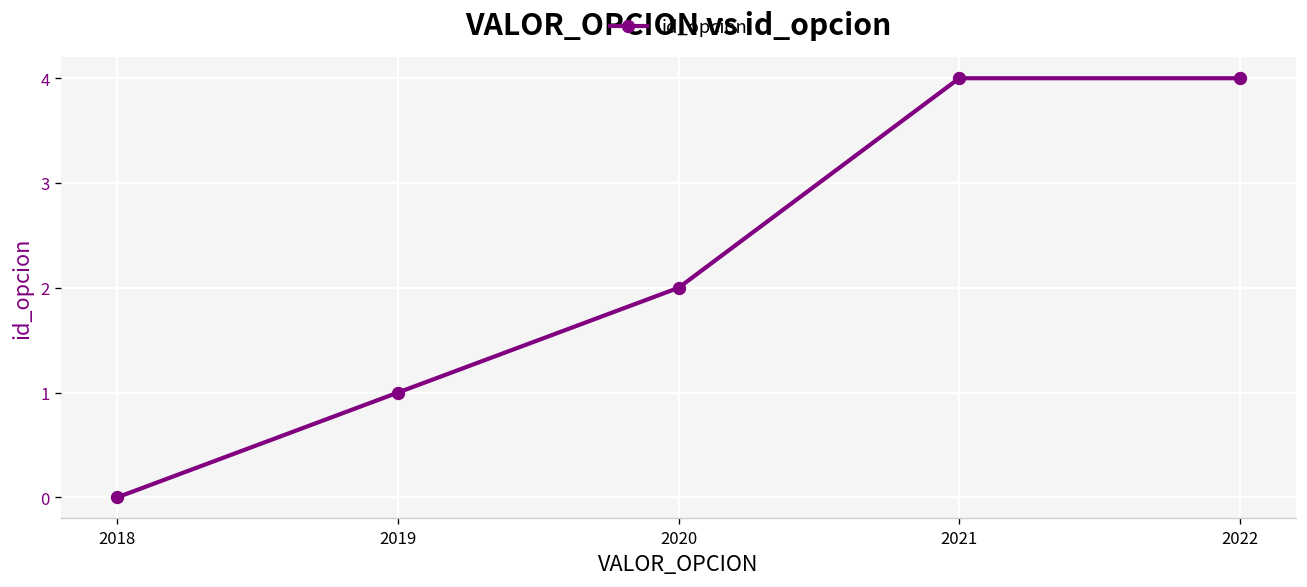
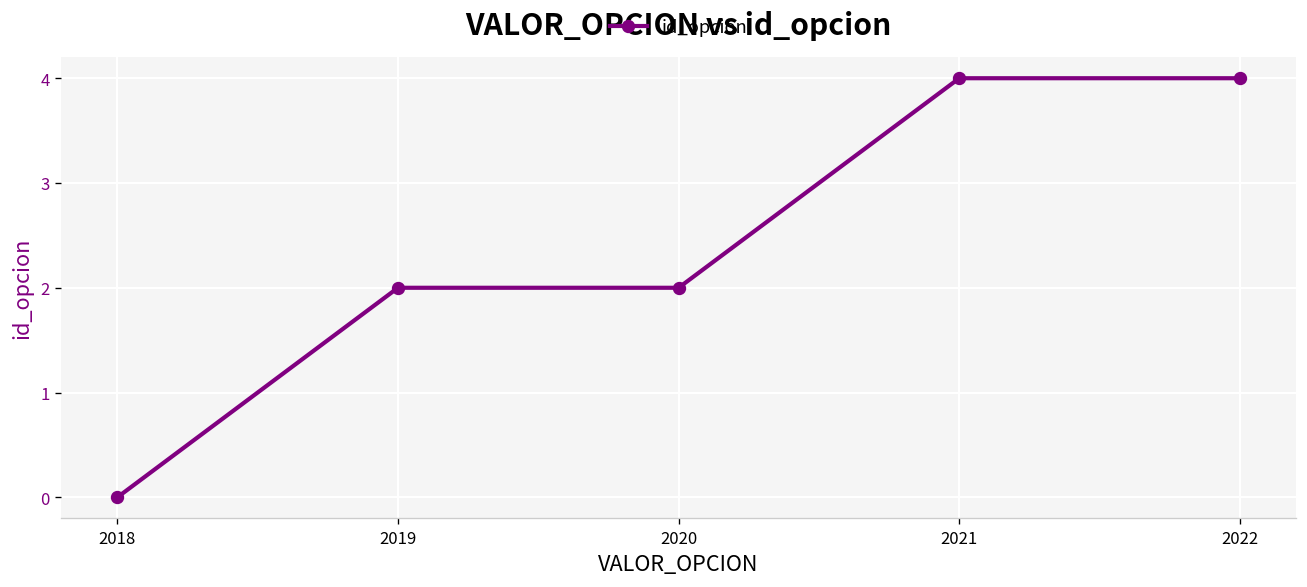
  {
    "2018": 0,
-   "2019": 1,
+   "2019": 2,
    "2020": 2,
    "2021": 4,
    "2022": 4
  }
